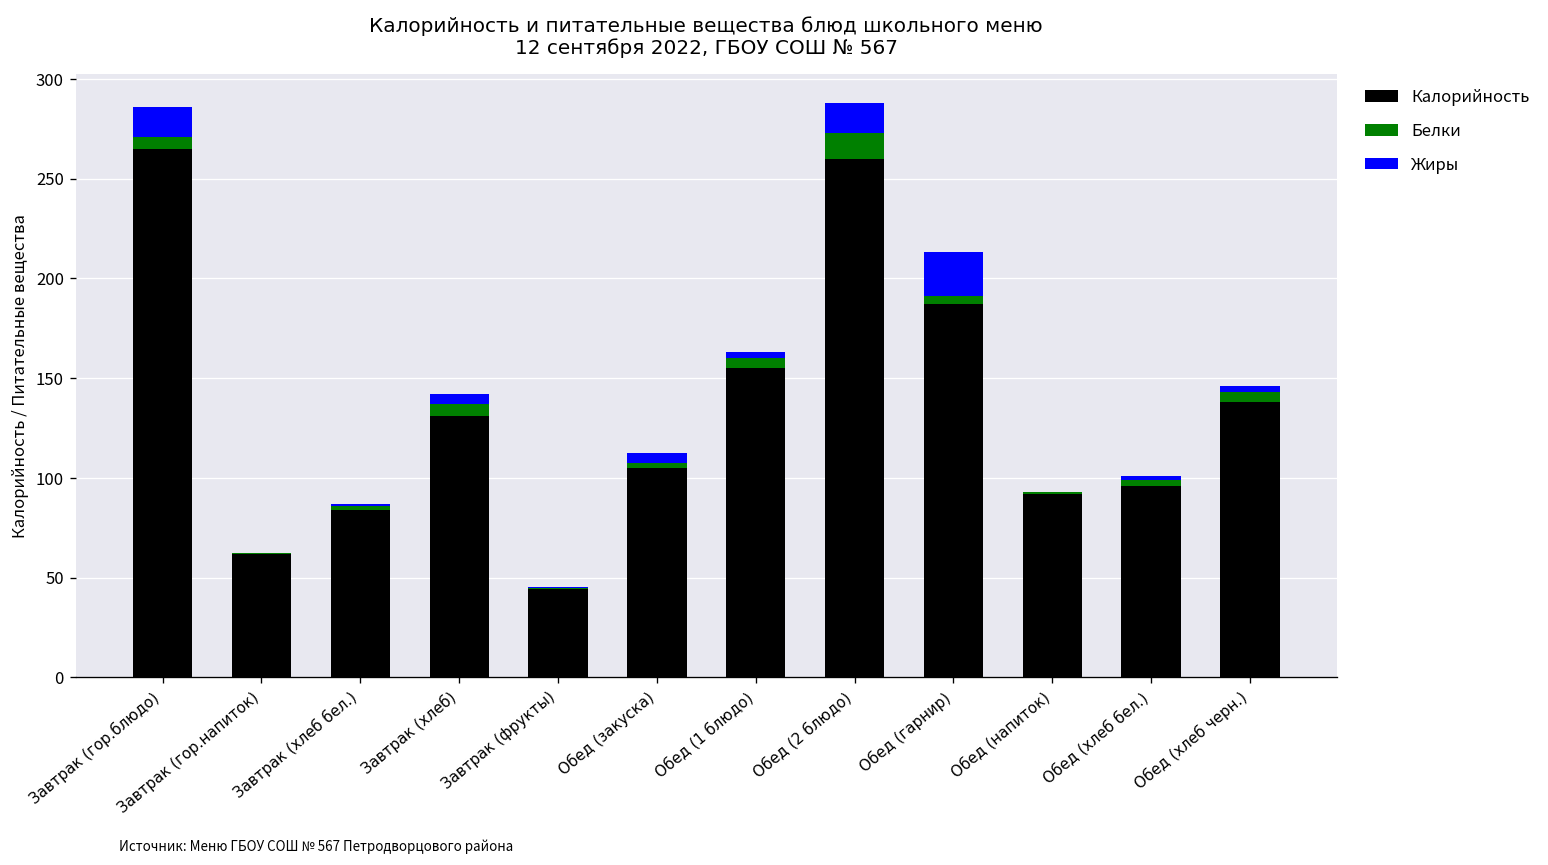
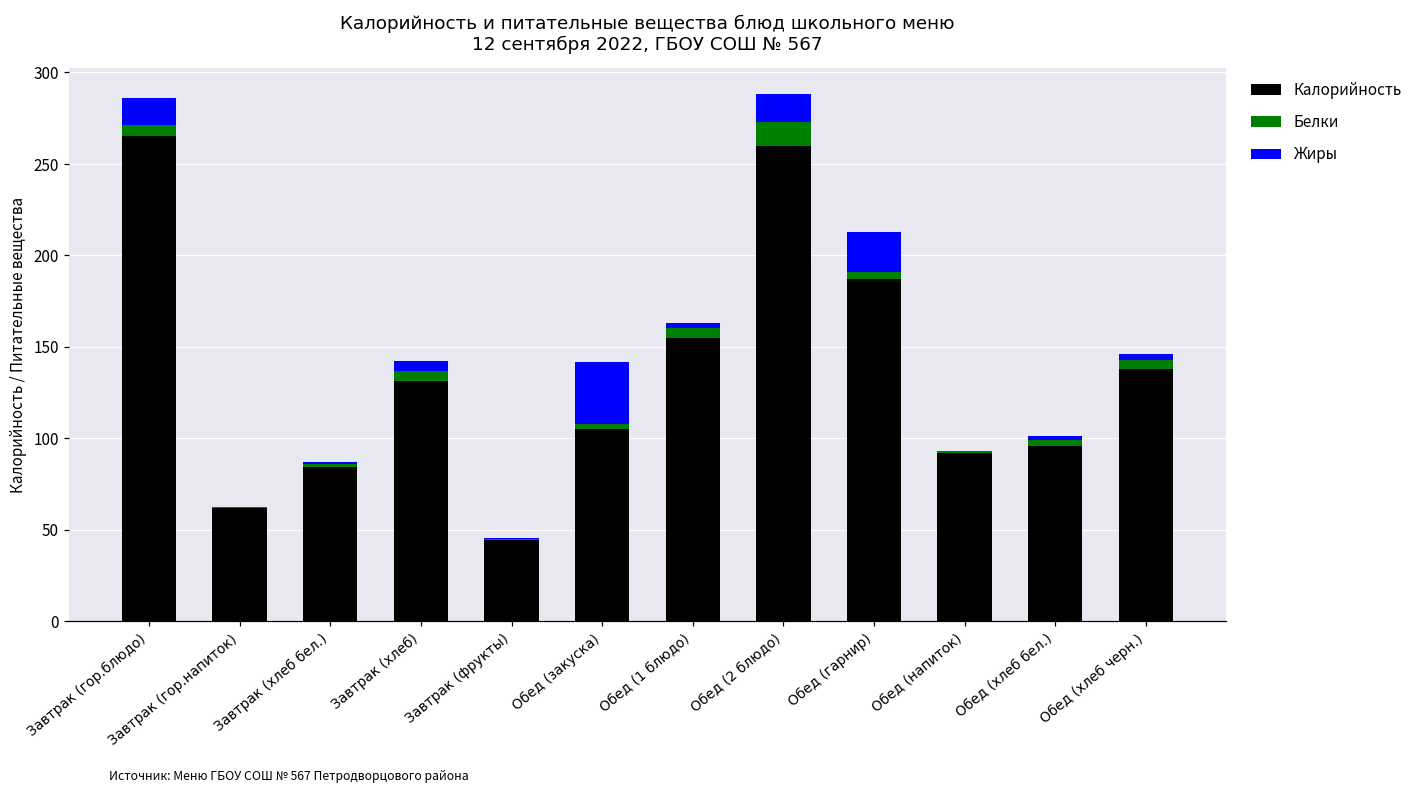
  {
    "Калорийность": {
      "Завтрак (гор.блюдо)": 265,
      "Завтрак (гор.напиток)": 62,
      "Завтрак (хлеб бел.)": 84,
      "Завтрак (хлеб)": 131,
      "Завтрак (фрукты)": 44,
      "Обед (закуска)": 105,
      "Обед (1 блюдо)": 155,
      "Обед (2 блюдо)": 260,
      "Обед (гарнир)": 187,
      "Обед (напиток)": 92,
      "Обед (хлеб бел.)": 96,
      "Обед (хлеб черн.)": 138
    },
    "Белки": {
      "Завтрак (гор.блюдо)": 6,
      "Завтрак (хлеб бел.)": 2,
      "Завтрак (хлеб)": 6,
      "Обед (закуска)": 2,
      "Обед (1 блюдо)": 5,
      "Обед (2 блюдо)": 13,
      "Обед (гарнир)": 4,
      "Обед (хлеб бел.)": 3,
      "Обед (хлеб черн.)": 5
    },
    "Жиры": {
      "Завтрак (гор.блюдо)": 15,
      "Завтрак (гор.напиток)": 0,
      "Завтрак (хлеб)": 5,
-     "Обед (закуска)": 5,
+     "Обед (закуска)": 34,
      "Обед (1 блюдо)": 3,
      "Обед (2 блюдо)": 15,
      "Обед (гарнир)": 22,
      "Обед (хлеб бел.)": 2,
      "Обед (хлеб черн.)": 3
    }
  }
